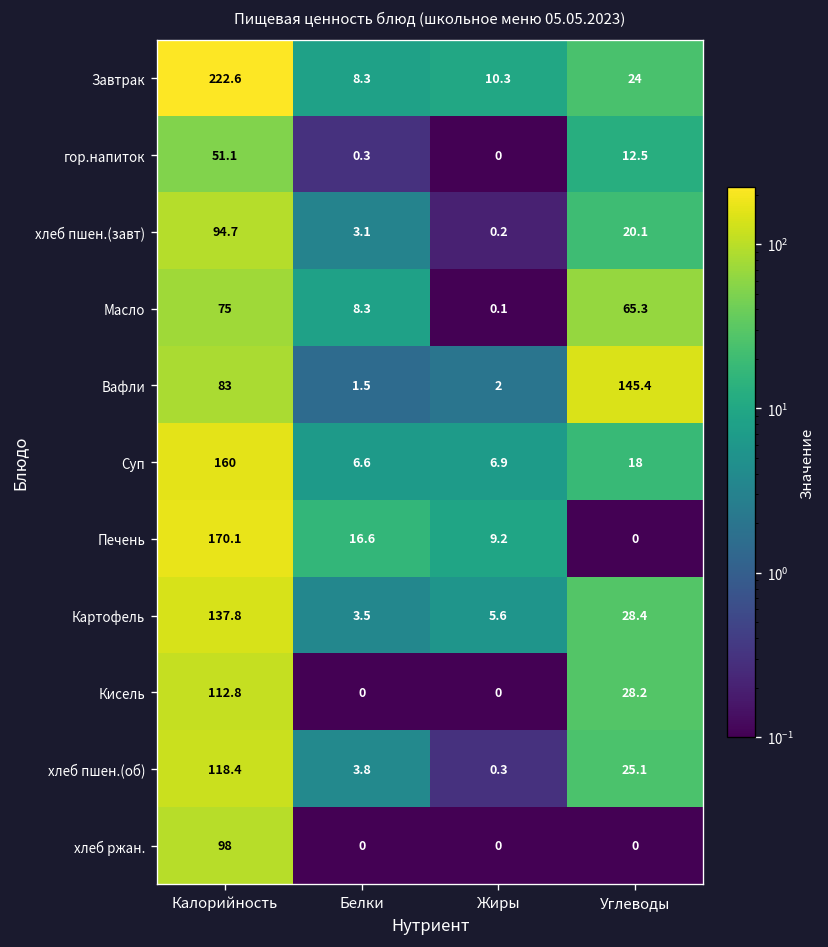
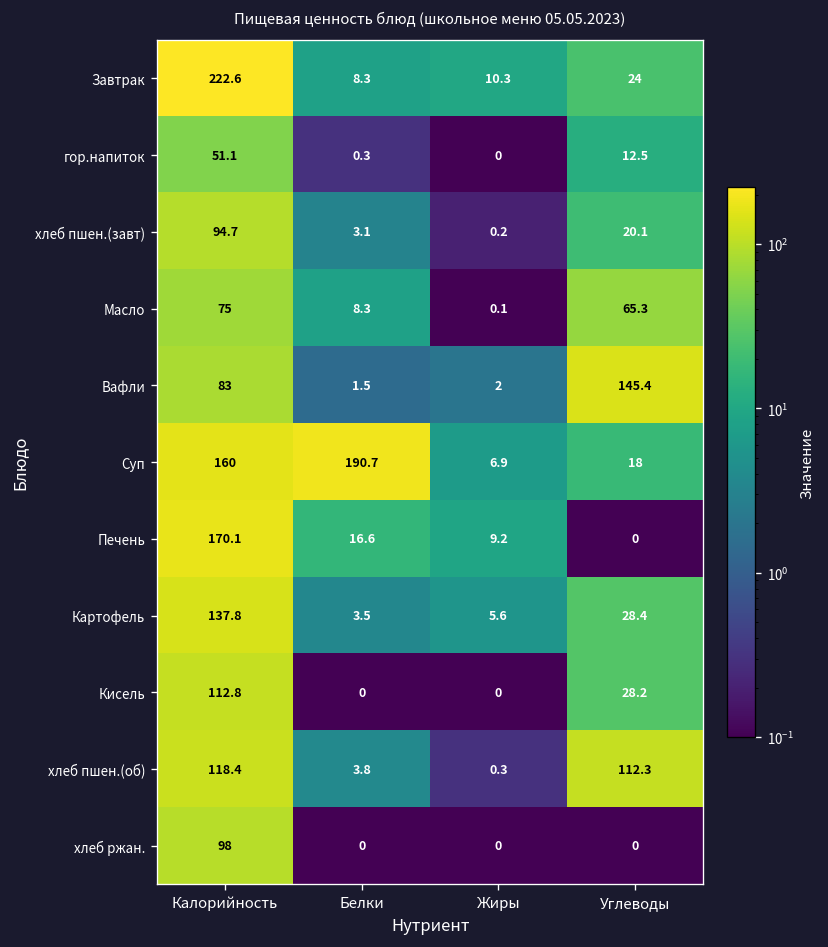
  {
    "Завтрак": {
      "Калорийность": 222.6,
      "Белки": 8.3,
      "Жиры": 10.3,
      "Углеводы": 24
    },
    "гор.напиток": {
      "Калорийность": 51.1,
      "Белки": 0.3,
      "Жиры": 0,
      "Углеводы": 12.5
    },
    "хлеб пшен.(завт)": {
      "Калорийность": 94.7,
      "Белки": 3.1,
      "Жиры": 0.2,
      "Углеводы": 20.1
    },
    "Масло": {
      "Калорийность": 75,
      "Белки": 8.3,
      "Жиры": 0.1,
      "Углеводы": 65.3
    },
    "Вафли": {
      "Калорийность": 83,
      "Белки": 1.5,
      "Жиры": 2,
      "Углеводы": 145.4
    },
    "Суп": {
      "Калорийность": 160,
-     "Белки": 6.6,
+     "Белки": 190.7,
      "Жиры": 6.9,
      "Углеводы": 18
    },
    "Печень": {
      "Калорийность": 170.1,
      "Белки": 16.6,
      "Жиры": 9.2,
      "Углеводы": 0
    },
    "Картофель": {
      "Калорийность": 137.8,
      "Белки": 3.5,
      "Жиры": 5.6,
      "Углеводы": 28.4
    },
    "Кисель": {
      "Калорийность": 112.8,
      "Белки": 0,
      "Жиры": 0,
      "Углеводы": 28.2
    },
    "хлеб пшен.(об)": {
      "Калорийность": 118.4,
      "Белки": 3.8,
      "Жиры": 0.3,
-     "Углеводы": 25.1
+     "Углеводы": 112.3
    },
    "хлеб ржан.": {
      "Калорийность": 98,
      "Белки": 0,
      "Жиры": 0,
      "Углеводы": 0
    }
  }
